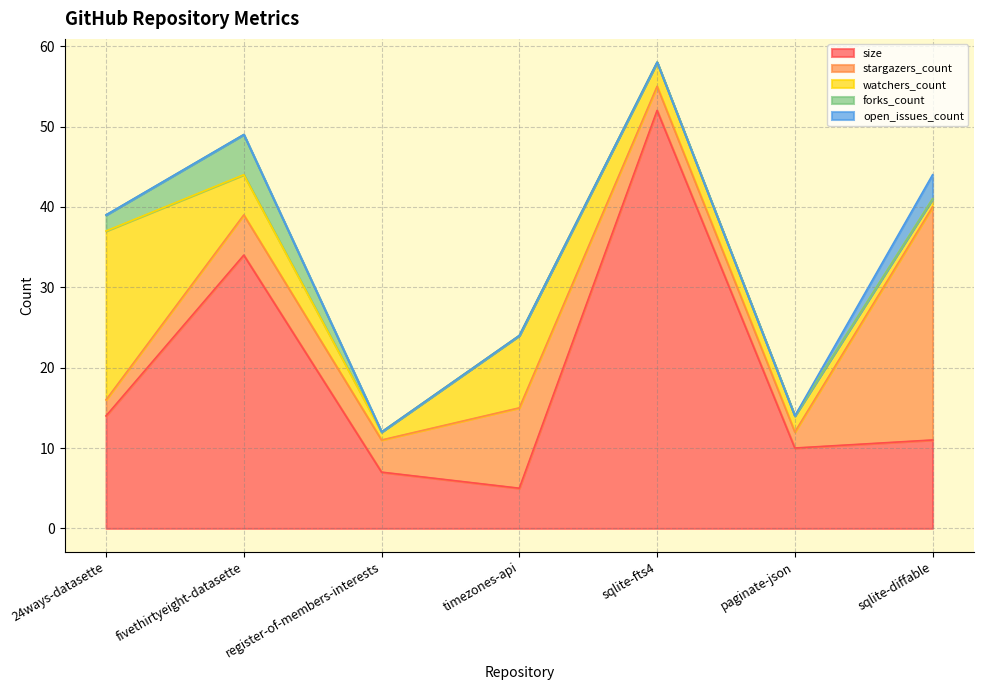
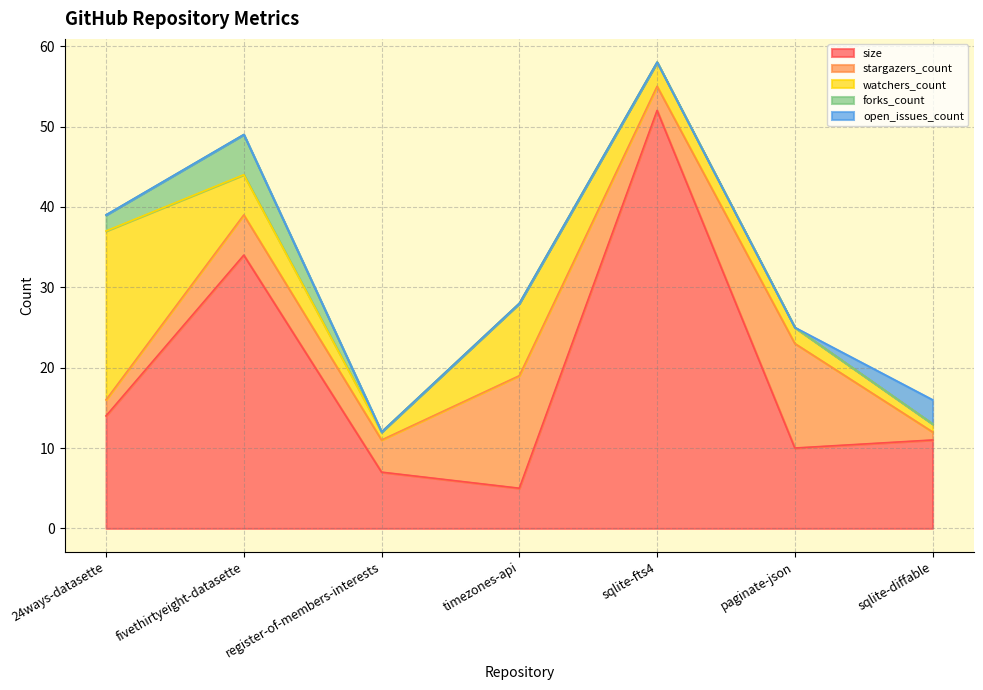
  {
    "size": {
      "24ways-datasette": 14,
      "fivethirtyeight-datasette": 34,
      "register-of-members-interests": 7,
      "timezones-api": 5,
      "sqlite-fts4": 52,
      "paginate-json": 10,
      "sqlite-diffable": 11
    },
    "stargazers_count": {
      "24ways-datasette": 2,
      "fivethirtyeight-datasette": 5,
      "register-of-members-interests": 4,
-     "timezones-api": 10,
+     "timezones-api": 14,
      "sqlite-fts4": 3,
-     "paginate-json": 2,
-     "sqlite-diffable": 29
+     "paginate-json": 13,
+     "sqlite-diffable": 1
    },
    "watchers_count": {
      "24ways-datasette": 21,
      "fivethirtyeight-datasette": 5
    },
    "open_issues_count": {
      "sqlite-diffable": 3
    }
  }
